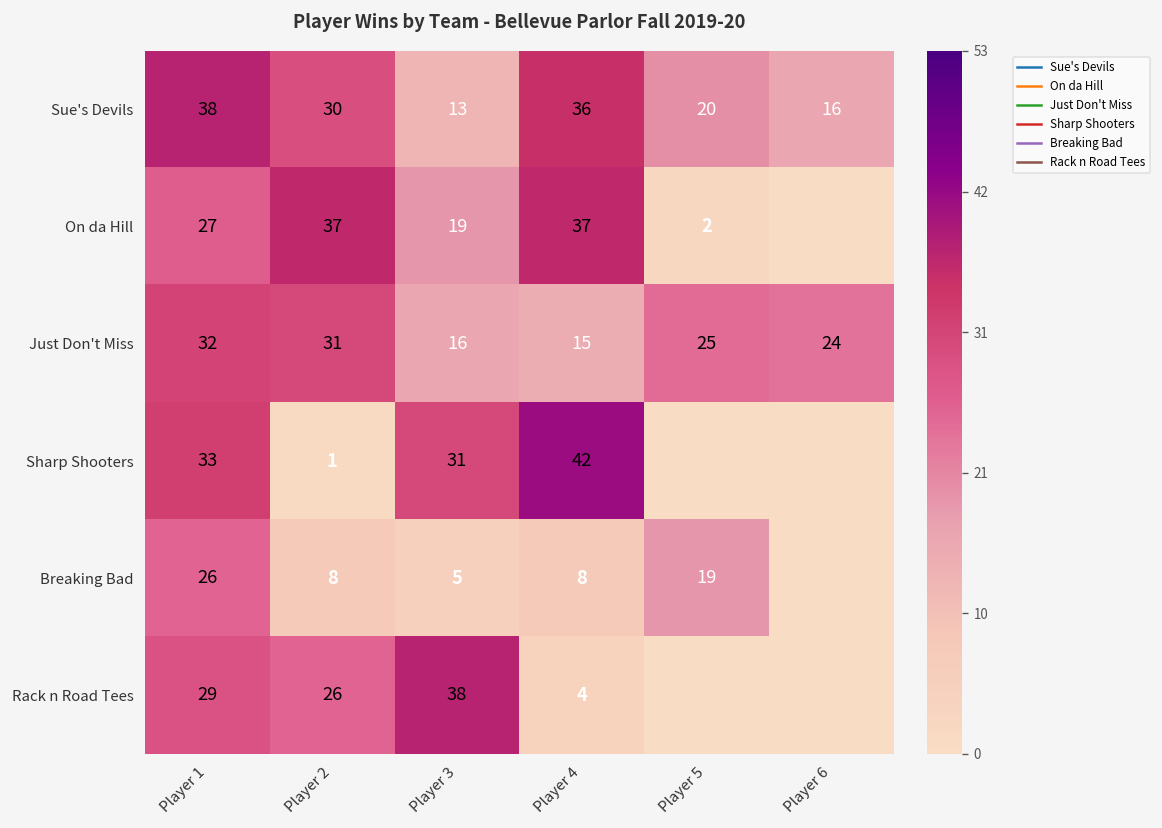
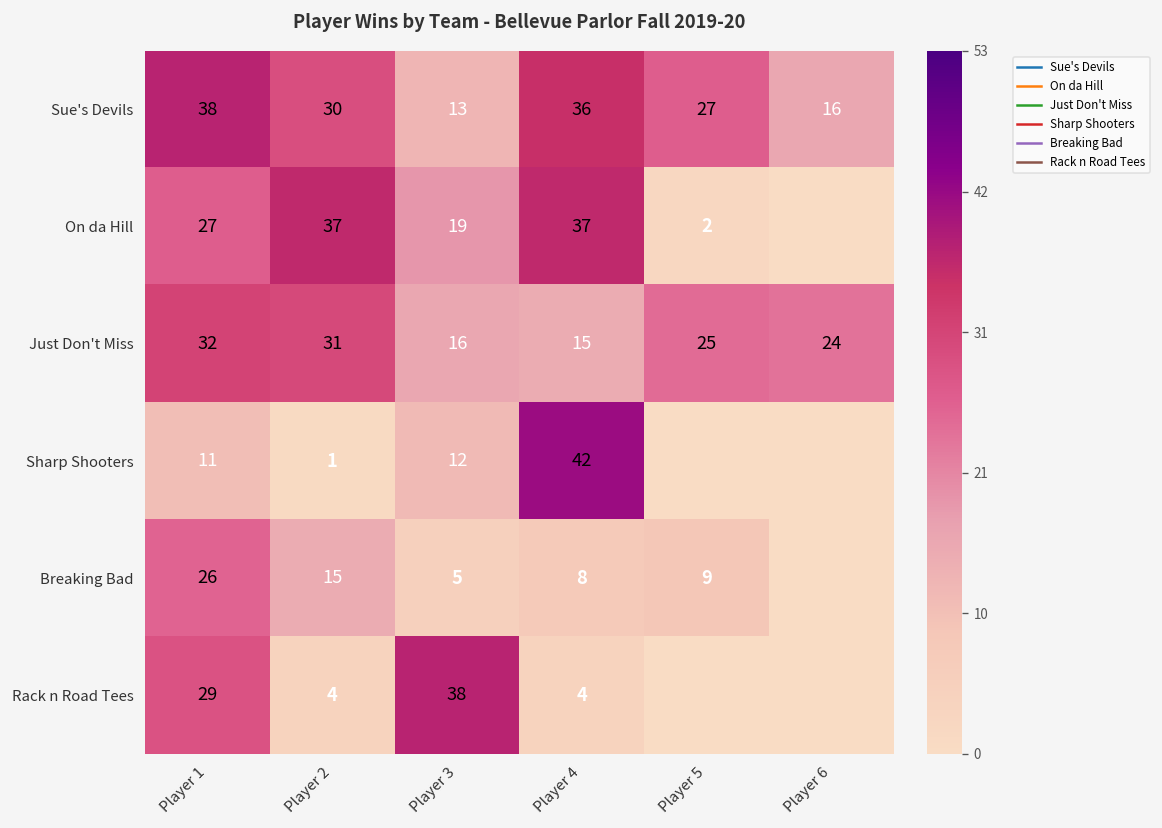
  {
    "Sue's Devils": {
      "Player 1": 38,
      "Player 2": 30,
      "Player 3": 13,
      "Player 4": 36,
-     "Player 5": 20,
+     "Player 5": 27,
      "Player 6": 16
    },
    "On da Hill": {
      "Player 1": 27,
      "Player 2": 37,
      "Player 3": 19,
      "Player 4": 37,
      "Player 5": 2
    },
    "Just Don't Miss": {
      "Player 1": 32,
      "Player 2": 31,
      "Player 3": 16,
      "Player 4": 15,
      "Player 5": 25,
      "Player 6": 24
    },
    "Sharp Shooters": {
-     "Player 1": 33,
+     "Player 1": 11,
      "Player 2": 1,
-     "Player 3": 31,
+     "Player 3": 12,
      "Player 4": 42
    },
    "Breaking Bad": {
      "Player 1": 26,
-     "Player 2": 8,
+     "Player 2": 15,
      "Player 3": 5,
      "Player 4": 8,
-     "Player 5": 19
+     "Player 5": 9
    },
    "Rack n Road Tees": {
      "Player 1": 29,
-     "Player 2": 26,
+     "Player 2": 4,
      "Player 3": 38,
      "Player 4": 4
    }
  }
